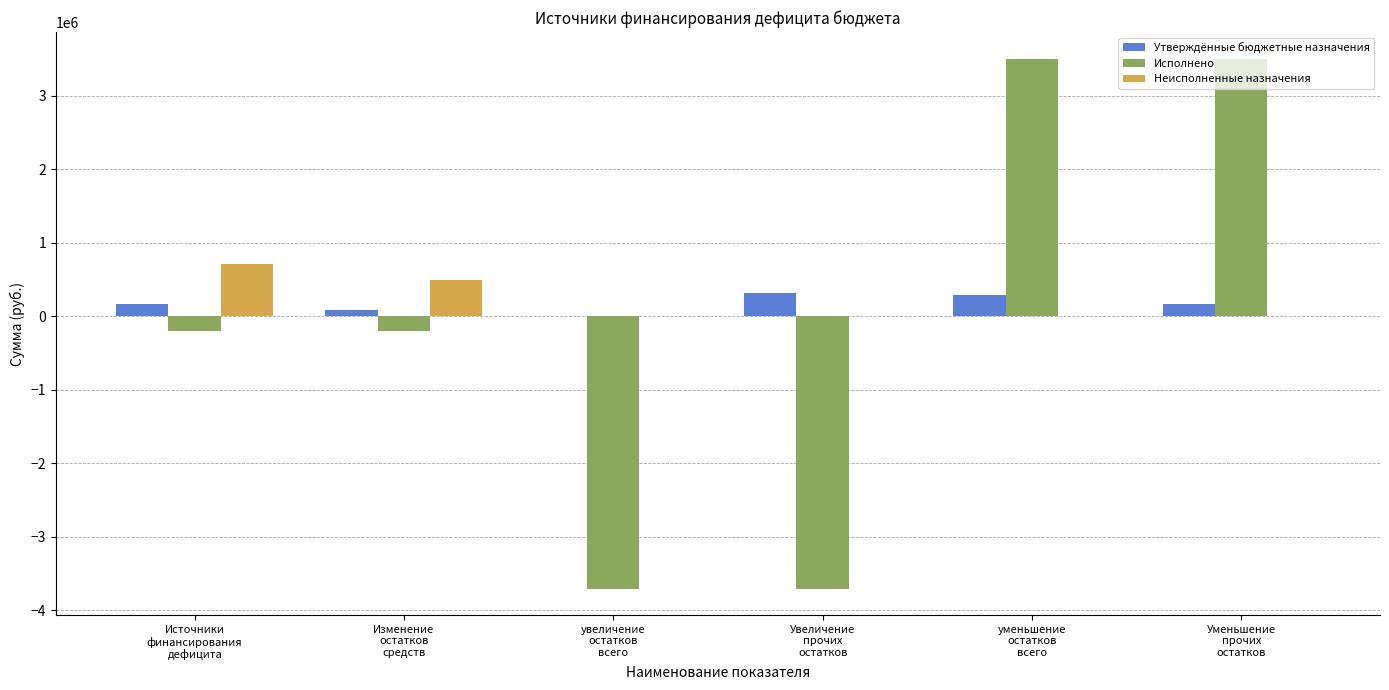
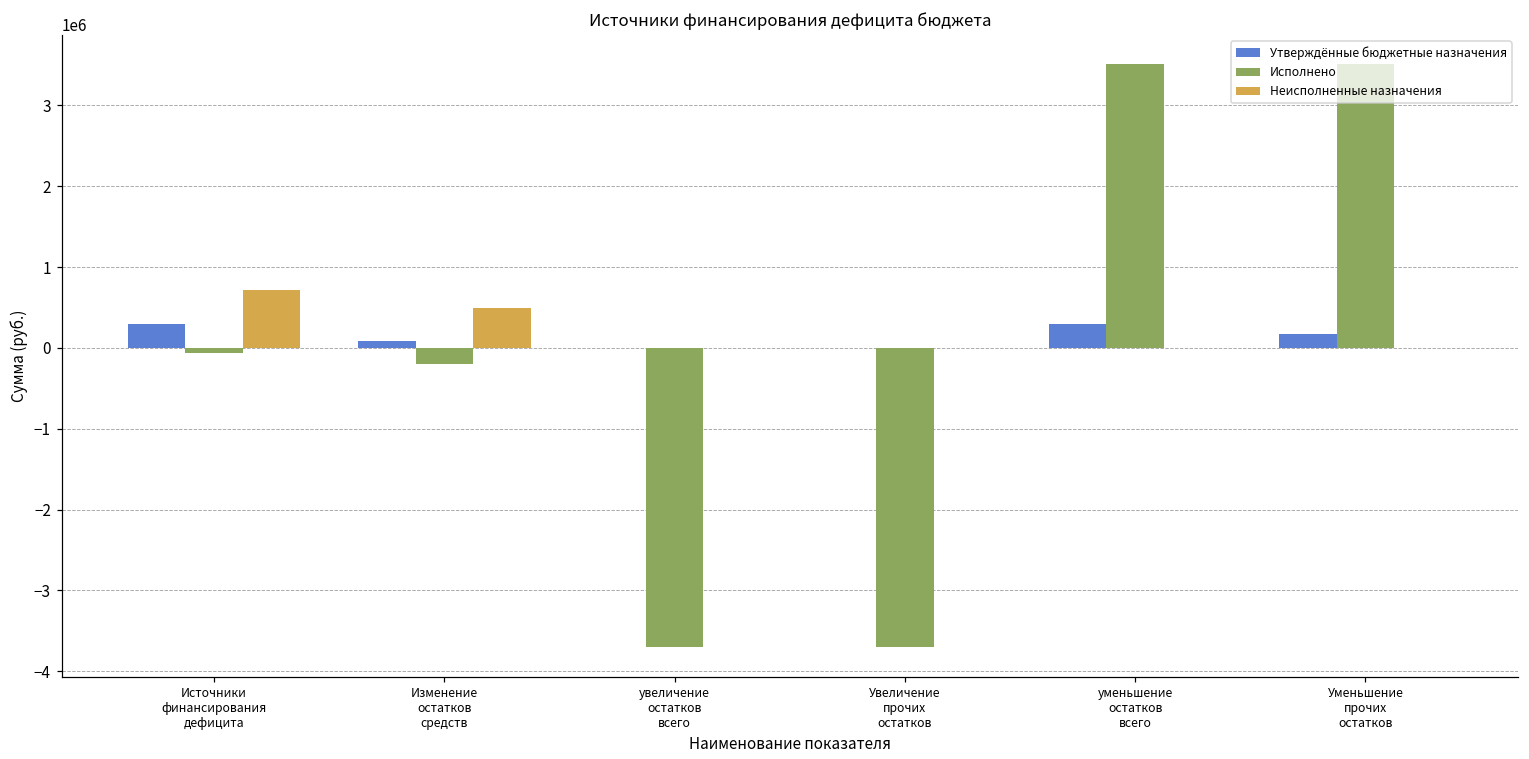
  {
    "Утверждённые бюджетные назначения": {
-     "Источники финансирования дефицита": 200000,
+     "Источники финансирования дефицита": 300000,
      "Изменение остатков средств": 100000,
      "увеличение остатков всего": 0,
-     "Увеличение прочих остатков": 300000,
+     "Увеличение прочих остатков": 0,
      "уменьшение остатков всего": 300000,
      "Уменьшение прочих остатков": 200000
    },
    "Исполнено": {
-     "Источники финансирования дефицита": -200000,
+     "Источники финансирования дефицита": -100000,
      "Изменение остатков средств": -200000,
      "увеличение остатков всего": -3700000,
      "Увеличение прочих остатков": -3700000,
      "уменьшение остатков всего": 3500000
    },
    "Неисполненные назначения": {
      "Источники финансирования дефицита": 700000,
      "Изменение остатков средств": 500000,
      "увеличение остатков всего": 0,
      "Увеличение прочих остатков": 0,
      "уменьшение остатков всего": 0,
      "Уменьшение прочих остатков": 0
    }
  }
